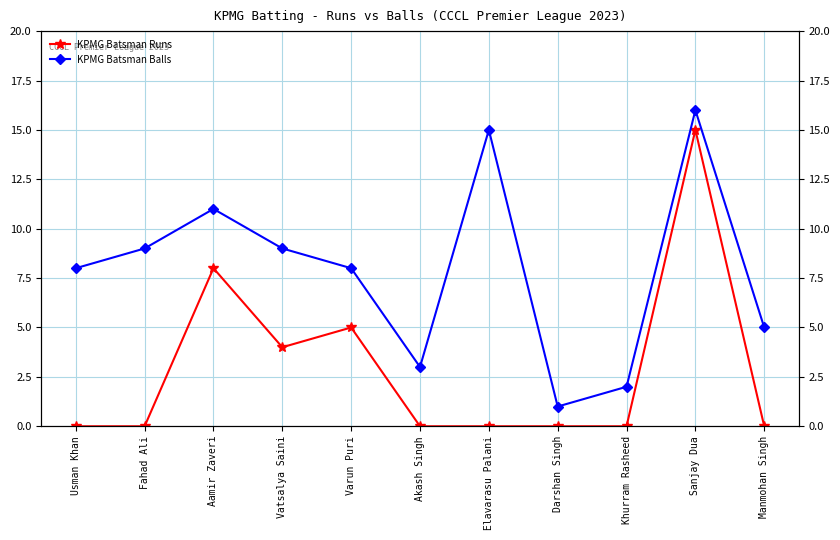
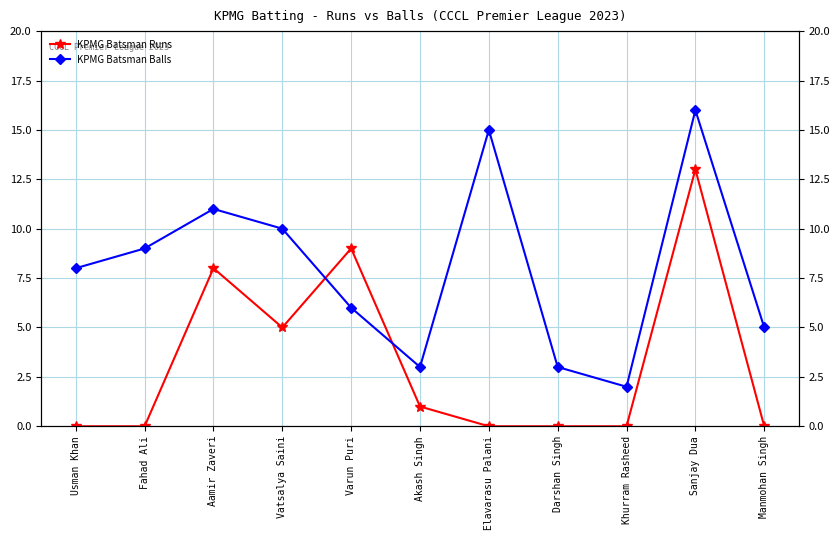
  {
    "KPMG Batsman Runs": {
      "Usman Khan": 0,
      "Fahad Ali": 0,
      "Aamir Zaveri": 8,
-     "Vatsalya Saini": 4,
-     "Varun Puri": 5,
-     "Akash Singh": 0,
+     "Vatsalya Saini": 5,
+     "Varun Puri": 9,
+     "Akash Singh": 1,
      "Elavarasu Palani": 0,
      "Darshan Singh": 0,
      "Khurram Rasheed": 0,
-     "Sanjay Dua": 15,
+     "Sanjay Dua": 13,
      "Manmohan Singh": 0
    },
    "KPMG Batsman Balls": {
      "Usman Khan": 8,
      "Fahad Ali": 9,
      "Aamir Zaveri": 11,
-     "Vatsalya Saini": 9,
-     "Varun Puri": 8,
+     "Vatsalya Saini": 10,
+     "Varun Puri": 6,
      "Akash Singh": 3,
      "Elavarasu Palani": 15,
-     "Darshan Singh": 1,
+     "Darshan Singh": 3,
      "Khurram Rasheed": 2,
      "Sanjay Dua": 16,
      "Manmohan Singh": 5
    }
  }
